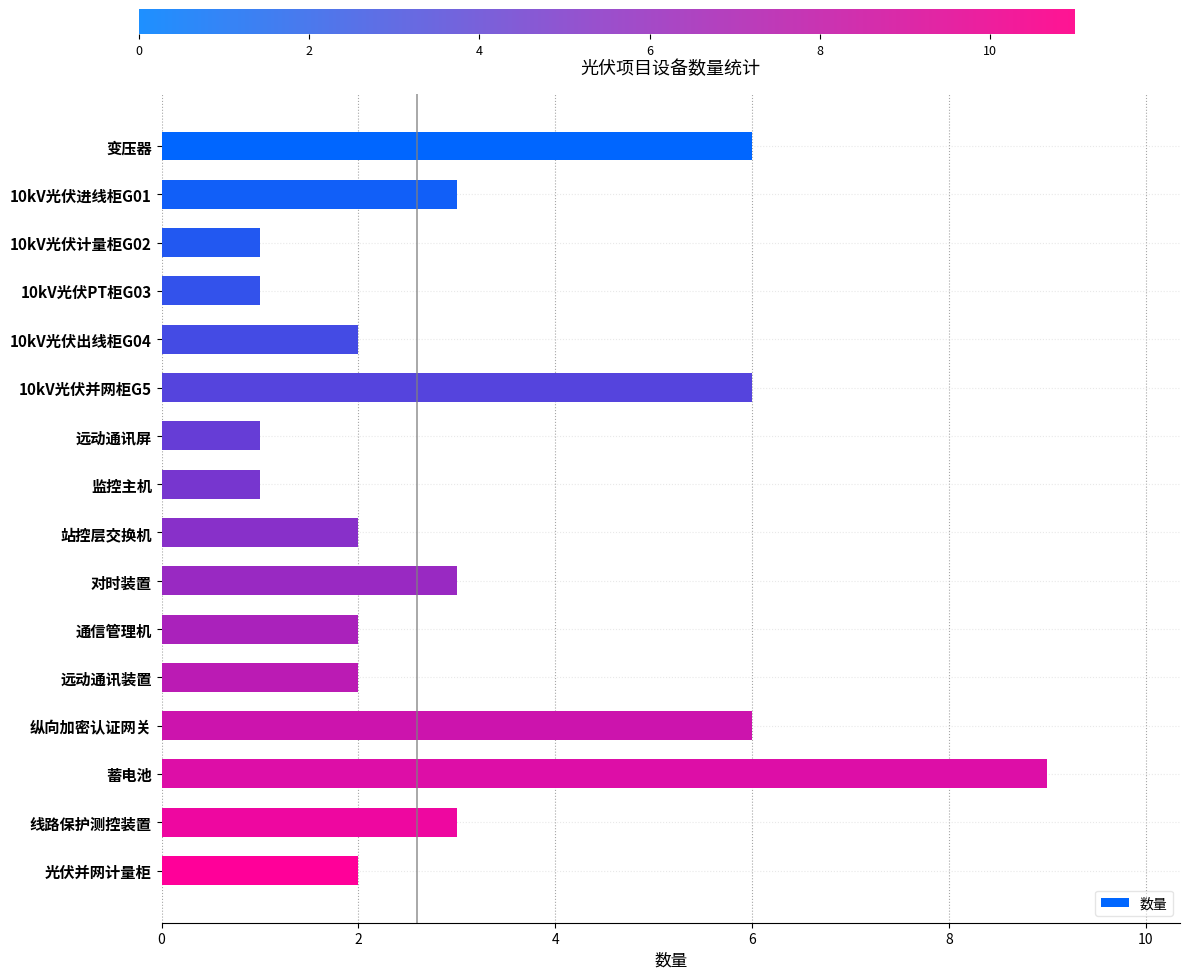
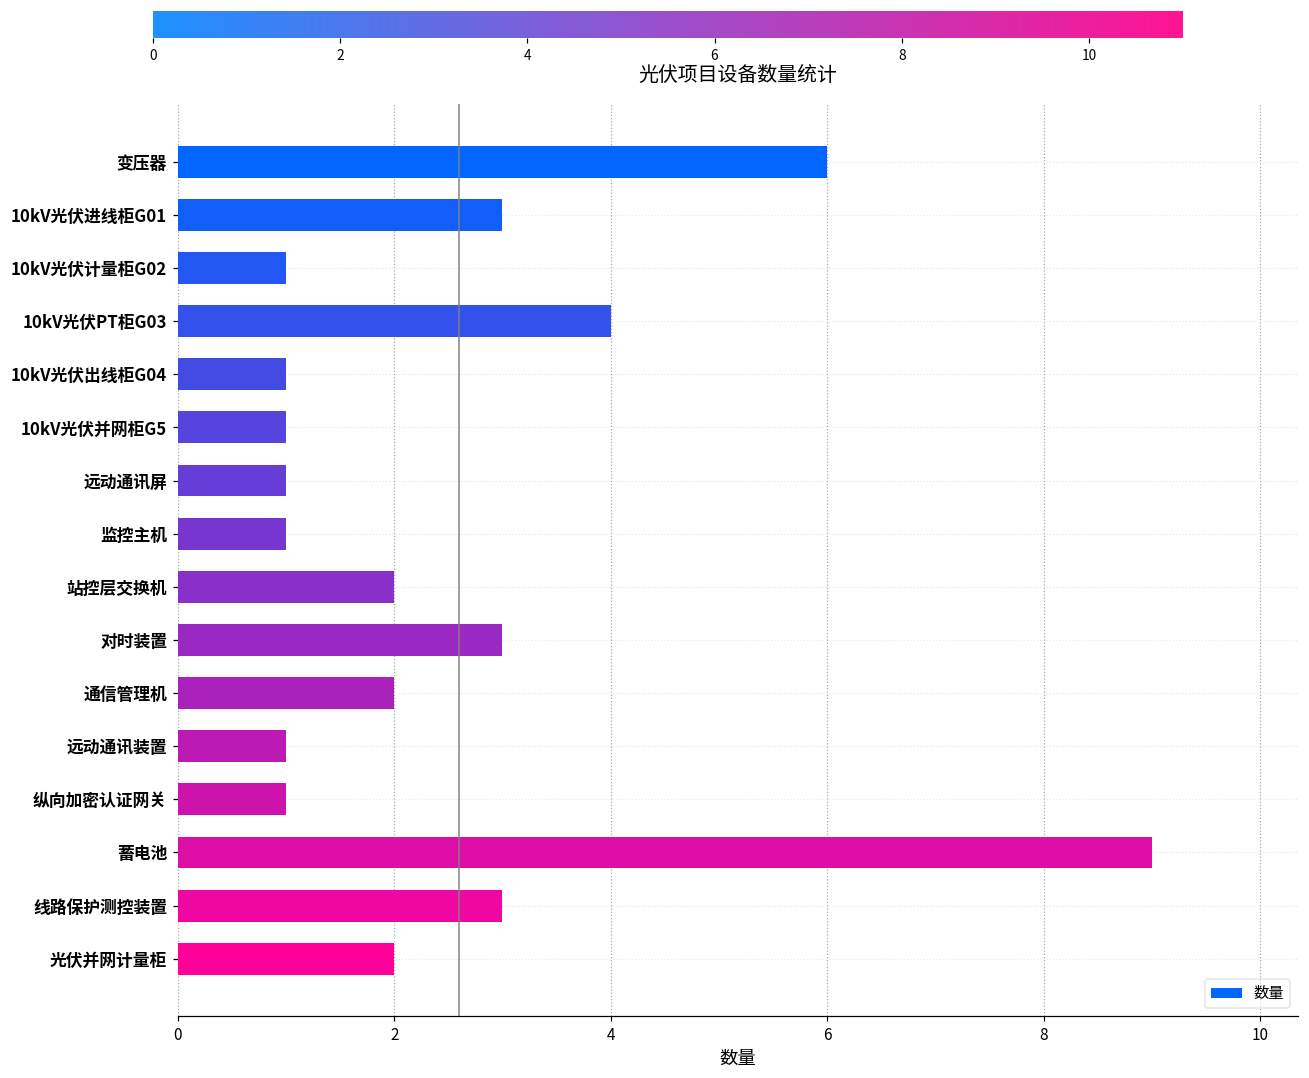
  {
    "变压器": 6,
    "10kV光伏进线柜G01": 3,
    "10kV光伏计量柜G02": 1,
-   "10kV光伏PT柜G03": 1,
-   "10kV光伏出线柜G04": 2,
-   "10kV光伏并网柜G5": 6,
+   "10kV光伏PT柜G03": 4,
+   "10kV光伏出线柜G04": 1,
+   "10kV光伏并网柜G5": 1,
    "远动通讯屏": 1,
    "监控主机": 1,
    "站控层交换机": 2,
    "对时装置": 3,
    "通信管理机": 2,
-   "远动通讯装置": 2,
-   "纵向加密认证网关": 6,
+   "远动通讯装置": 1,
+   "纵向加密认证网关": 1,
    "蓄电池": 9,
    "线路保护测控装置": 3,
    "光伏并网计量柜": 2
  }
